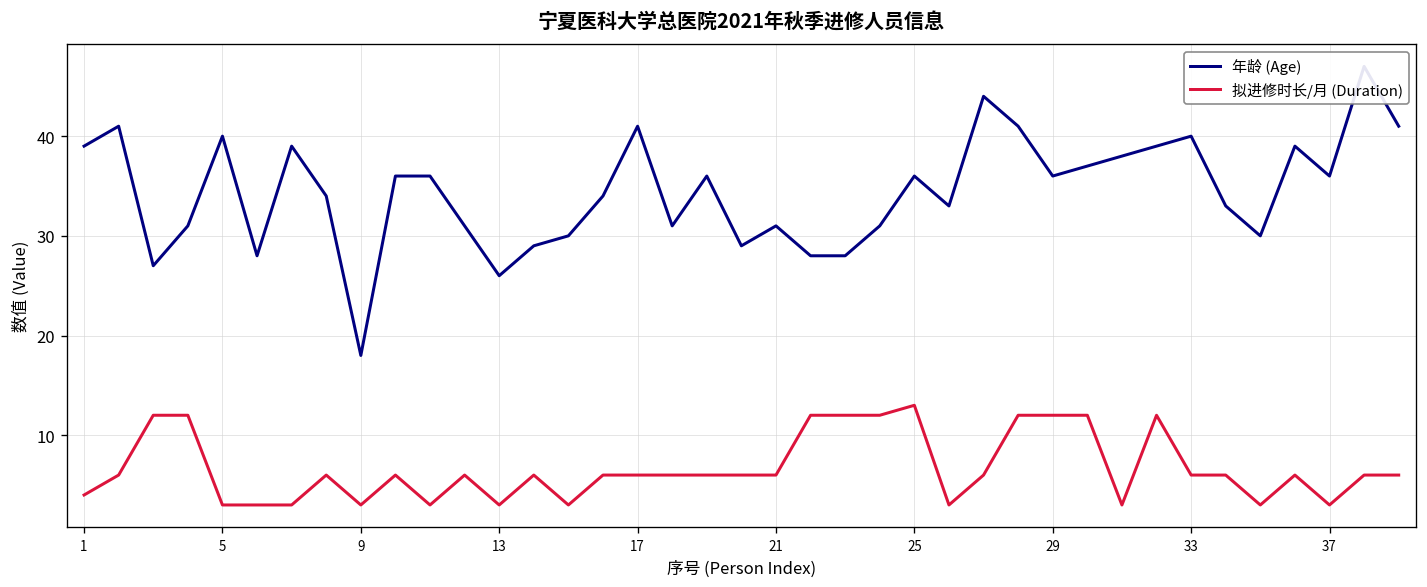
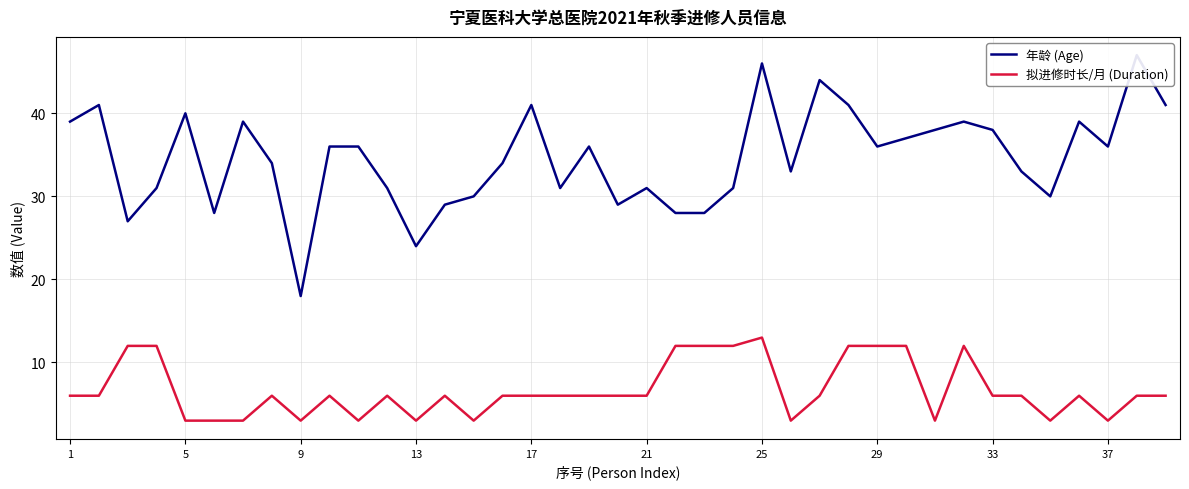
  {
    "年龄 (Age)": {
      "1": 39,
      "5": 40,
      "9": 18,
-     "13": 26,
+     "13": 24,
      "17": 41,
      "21": 31,
-     "25": 36,
+     "25": 46,
      "29": 36,
-     "33": 40,
+     "33": 38,
      "37": 36
    },
    "拟进修时长/月 (Duration)": {
-     "1": 4,
+     "1": 6,
      "5": 3,
      "9": 3,
      "13": 3,
      "17": 6,
      "21": 6,
      "25": 13,
      "29": 12,
      "33": 6,
      "37": 3
    }
  }
